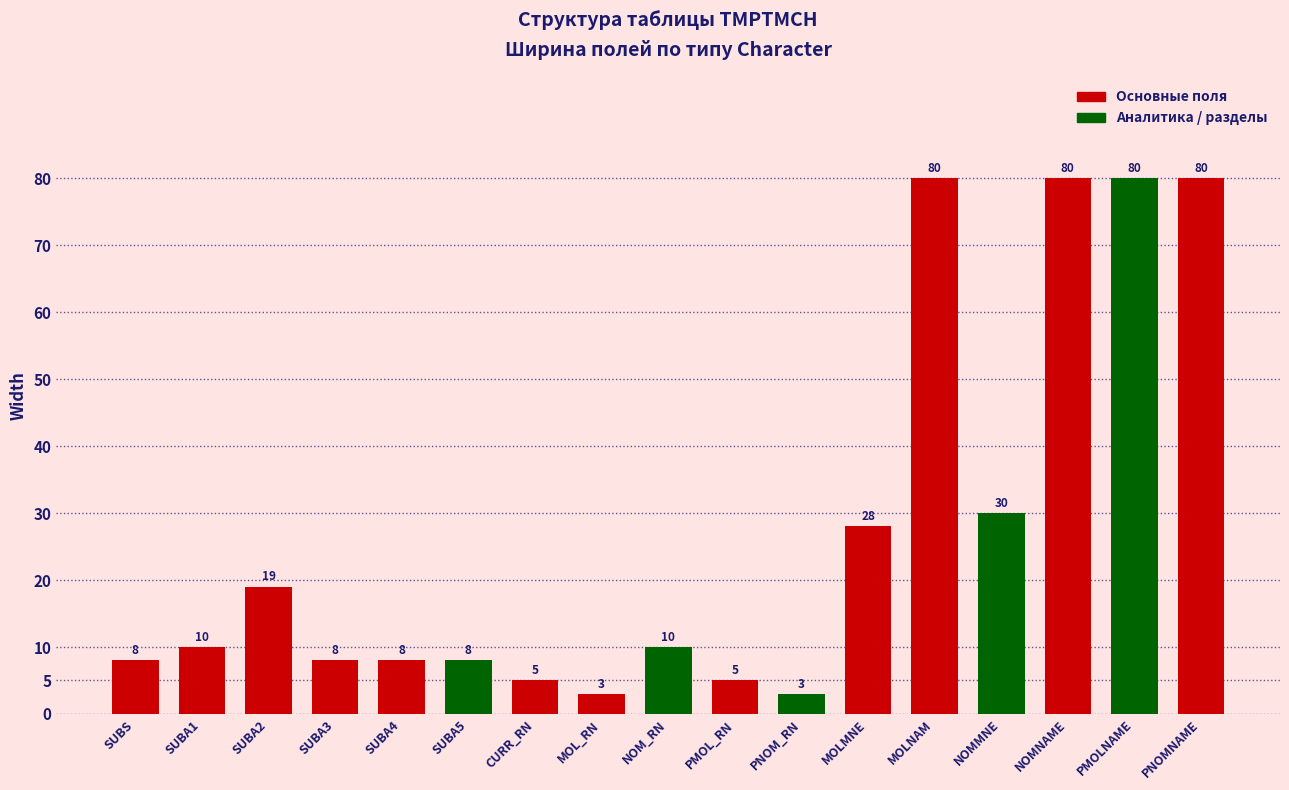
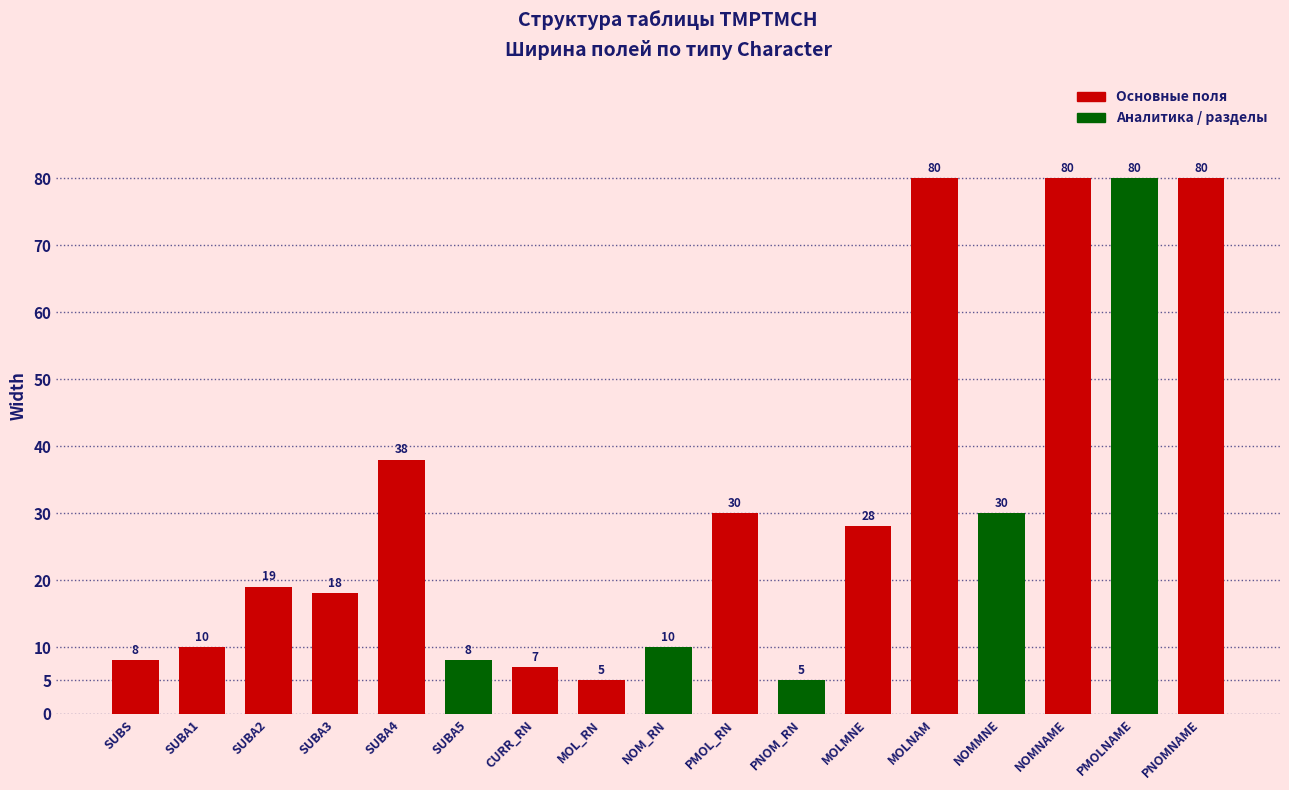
  {
    "SUBS": 8,
    "SUBA1": 10,
    "SUBA2": 19,
-   "SUBA3": 8,
-   "SUBA4": 8,
+   "SUBA3": 18,
+   "SUBA4": 38,
    "SUBA5": 8,
-   "CURR_RN": 5,
-   "MOL_RN": 3,
+   "CURR_RN": 7,
+   "MOL_RN": 5,
    "NOM_RN": 10,
-   "PMOL_RN": 5,
-   "PNOM_RN": 3,
+   "PMOL_RN": 30,
+   "PNOM_RN": 5,
    "MOLMNE": 28,
    "MOLNAM": 80,
    "NOMMNE": 30,
    "NOMNAME": 80,
    "PMOLNAME": 80,
    "PNOMNAME": 80
  }
